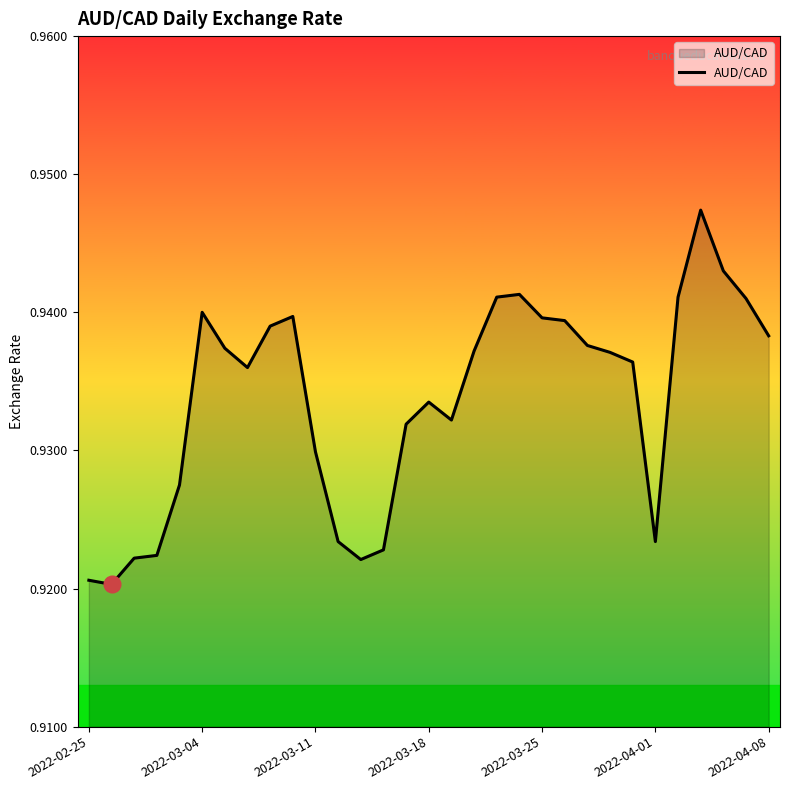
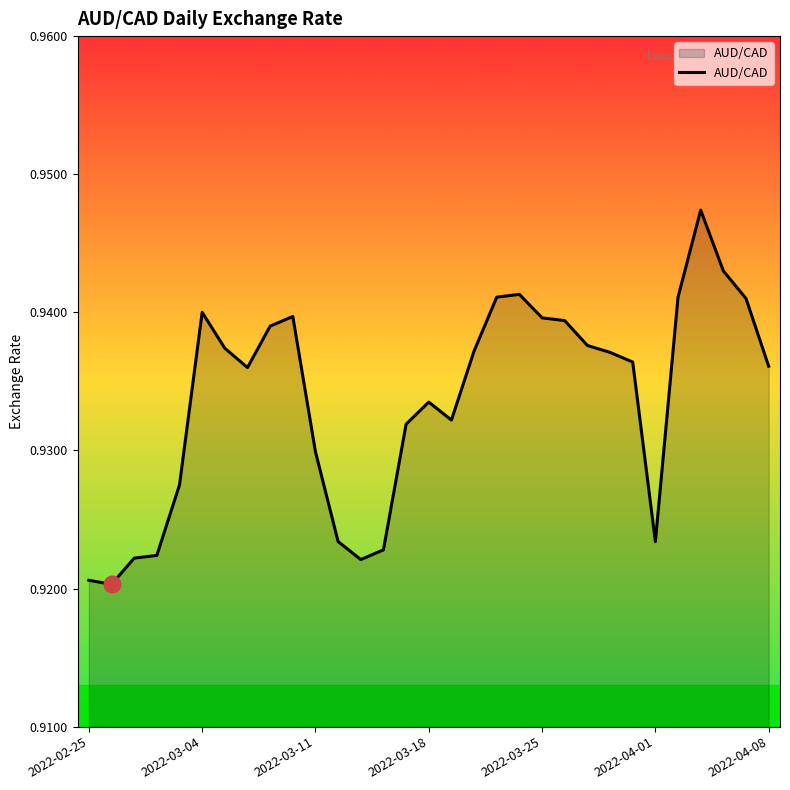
  {
    "AUD/CAD": {
      "2022-02-25": 0.9206,
      "2022-03-04": 0.9400,
      "2022-03-11": 0.9299,
      "2022-03-18": 0.9335,
      "2022-03-25": 0.9396,
      "2022-04-01": 0.9234,
-     "2022-04-08": 0.9383
+     "2022-04-08": 0.9361
    }
  }
